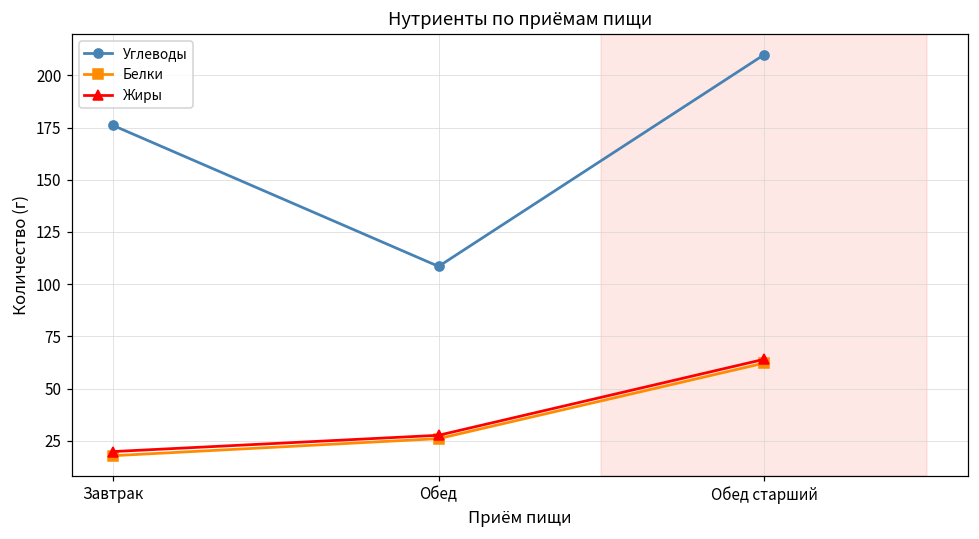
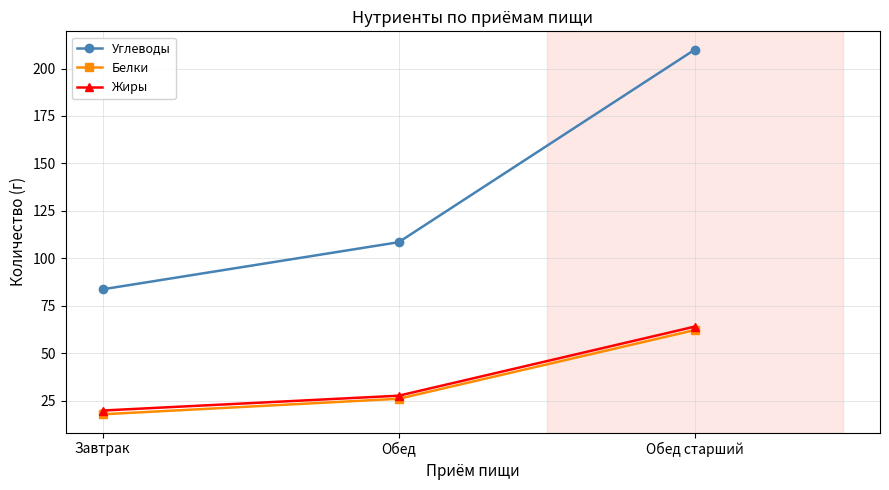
  {
    "Углеводы": {
-     "Завтрак": 176,
+     "Завтрак": 84,
      "Обед": 109,
      "Обед старший": 210
    },
    "Белки": {
      "Завтрак": 18,
      "Обед": 26,
      "Обед старший": 62
    },
    "Жиры": {
      "Завтрак": 20,
      "Обед": 28,
      "Обед старший": 64
    }
  }
